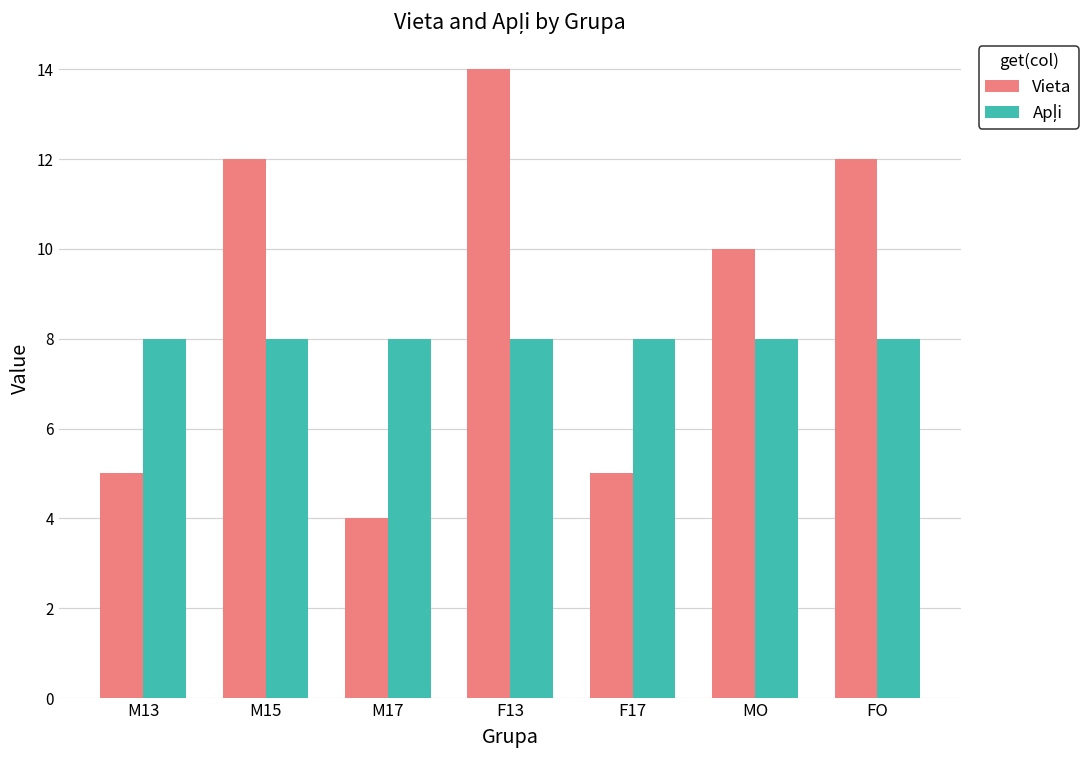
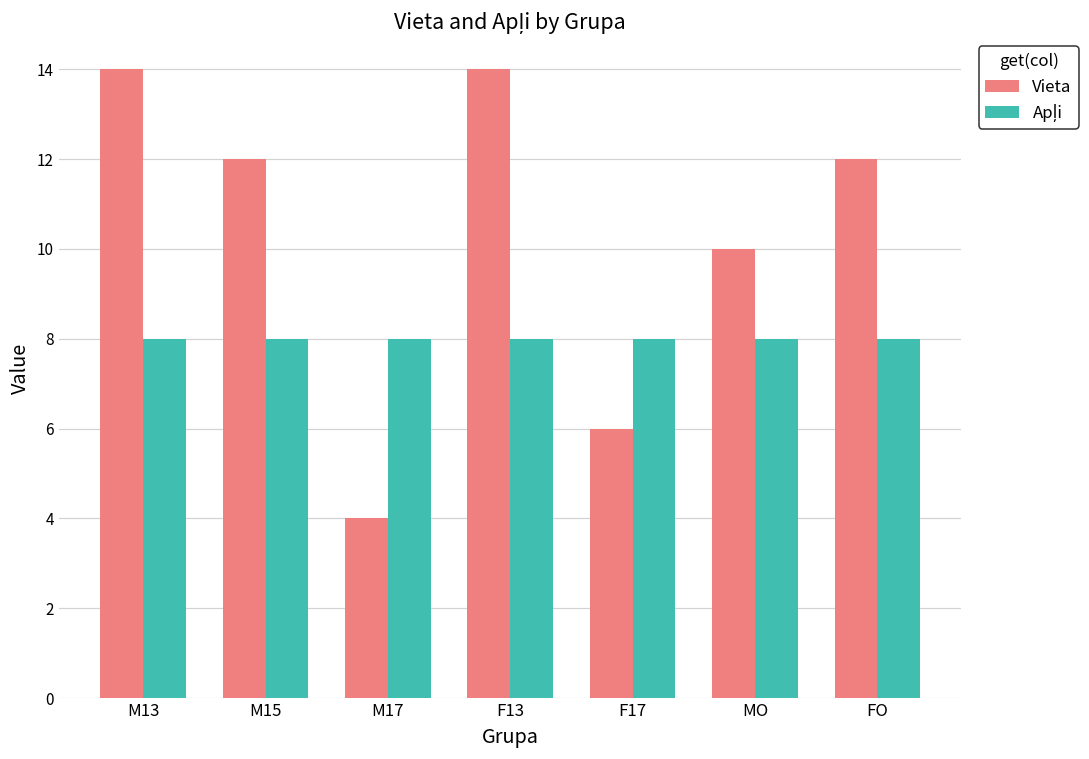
  {
    "Vieta": {
-     "M13": 5,
+     "M13": 14,
      "M15": 12,
      "M17": 4,
      "F13": 14,
-     "F17": 5,
+     "F17": 6,
      "MO": 10,
      "FO": 12
    },
    "Apļi": {
      "M13": 8,
      "M15": 8,
      "M17": 8,
      "F13": 8,
      "F17": 8,
      "MO": 8,
      "FO": 8
    }
  }
